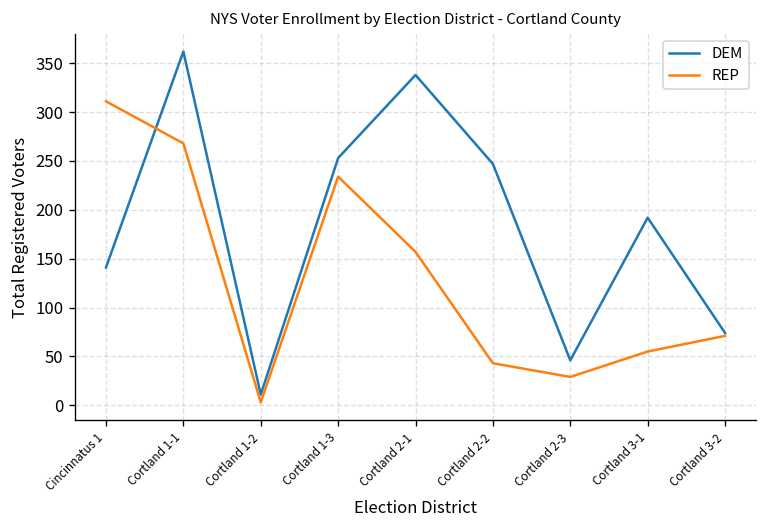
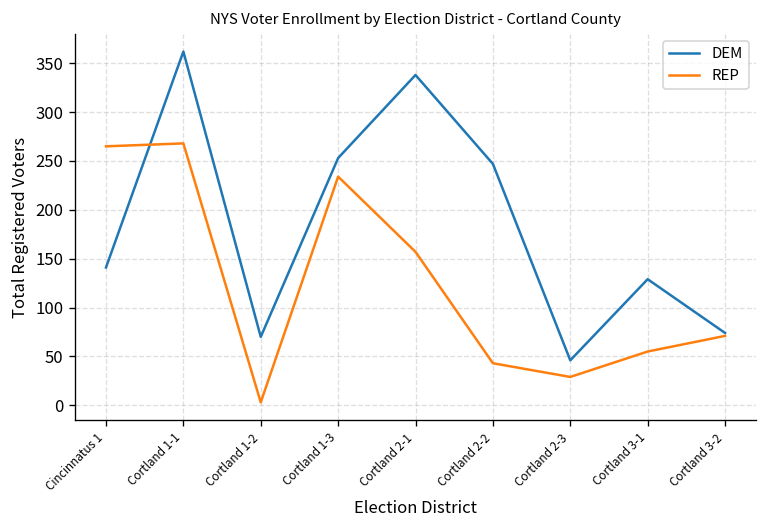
  {
    "DEM": {
      "Cincinnatus 1": 140,
      "Cortland 1-1": 360,
-     "Cortland 1-2": 10,
+     "Cortland 1-2": 70,
      "Cortland 1-3": 250,
      "Cortland 2-1": 340,
      "Cortland 2-2": 250,
      "Cortland 2-3": 50,
-     "Cortland 3-1": 190
+     "Cortland 3-1": 130
    },
    "REP": {
-     "Cincinnatus 1": 310,
+     "Cincinnatus 1": 270,
      "Cortland 1-1": 270,
      "Cortland 1-2": 0,
      "Cortland 1-3": 230,
      "Cortland 2-1": 160,
      "Cortland 2-2": 40,
      "Cortland 2-3": 30,
      "Cortland 3-1": 60
    }
  }
